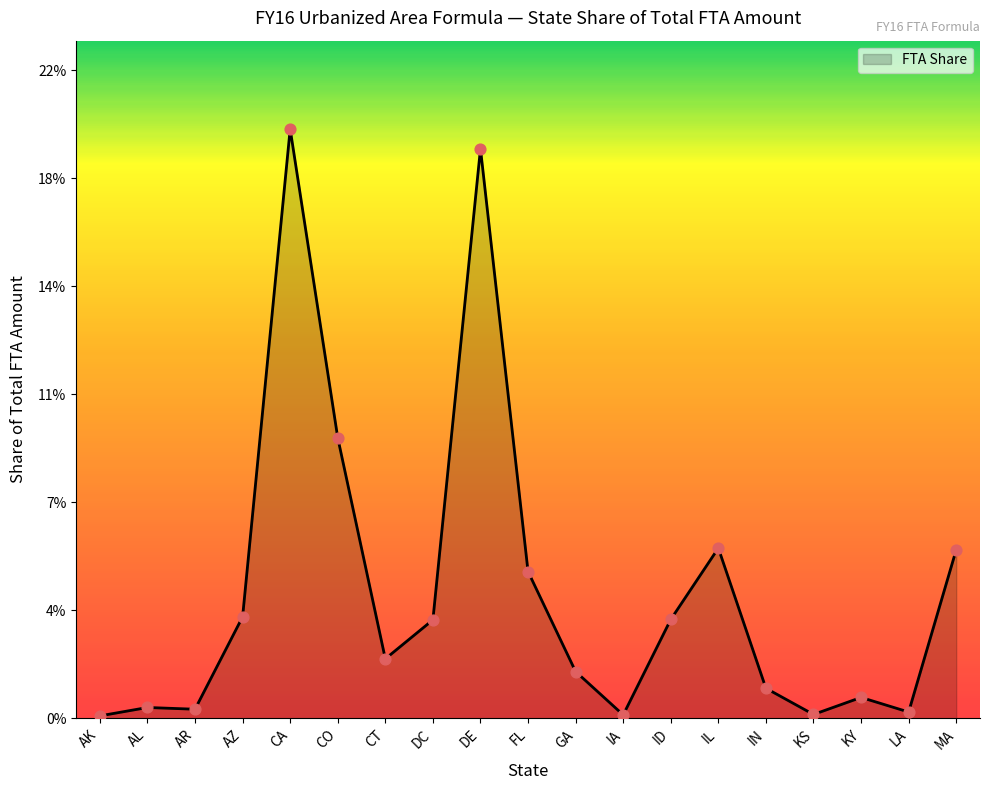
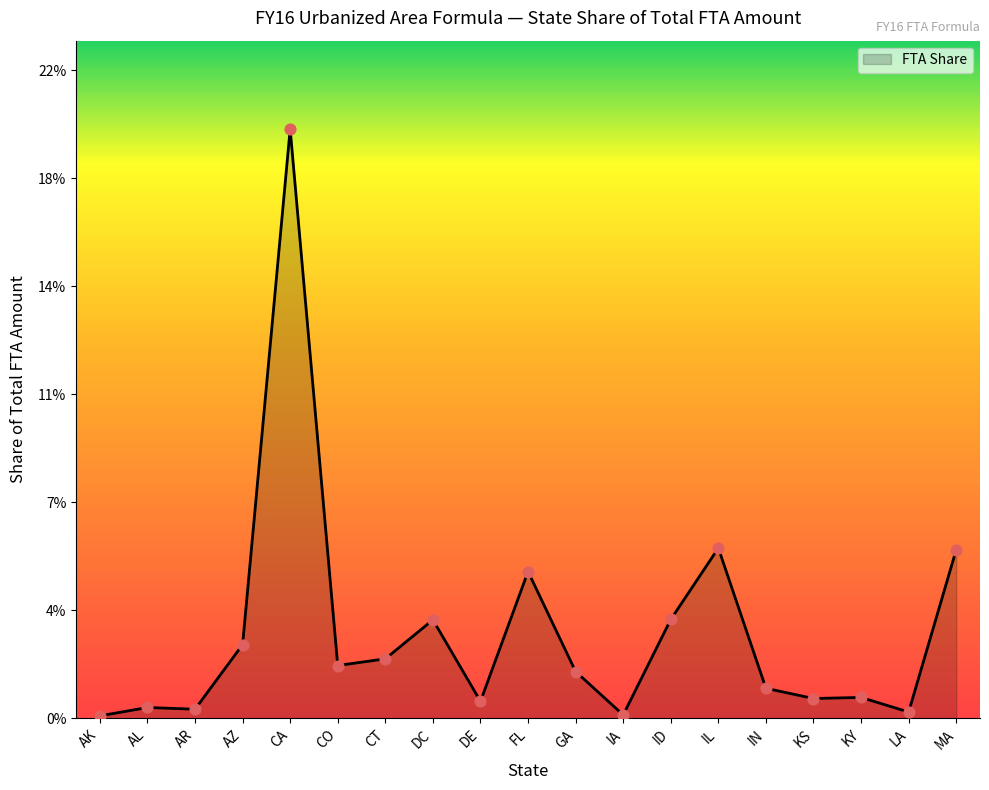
  {
    "AK": "0.1%",
    "AL": "0.4%",
    "AR": "0.3%",
-   "AZ": "3.4%",
+   "AZ": "2.5%",
    "CA": "19.7%",
-   "CO": "9.4%",
+   "CO": "1.8%",
    "CT": "2.0%",
    "DC": "3.3%",
-   "DE": "19.1%",
+   "DE": "0.6%",
    "FL": "4.9%",
    "GA": "1.6%",
    "IA": "0.1%",
    "ID": "3.3%",
    "IL": "5.7%",
    "IN": "1.0%",
-   "KS": "0.1%",
+   "KS": "0.7%",
    "KY": "0.7%",
    "LA": "0.2%",
    "MA": "5.6%"
  }
